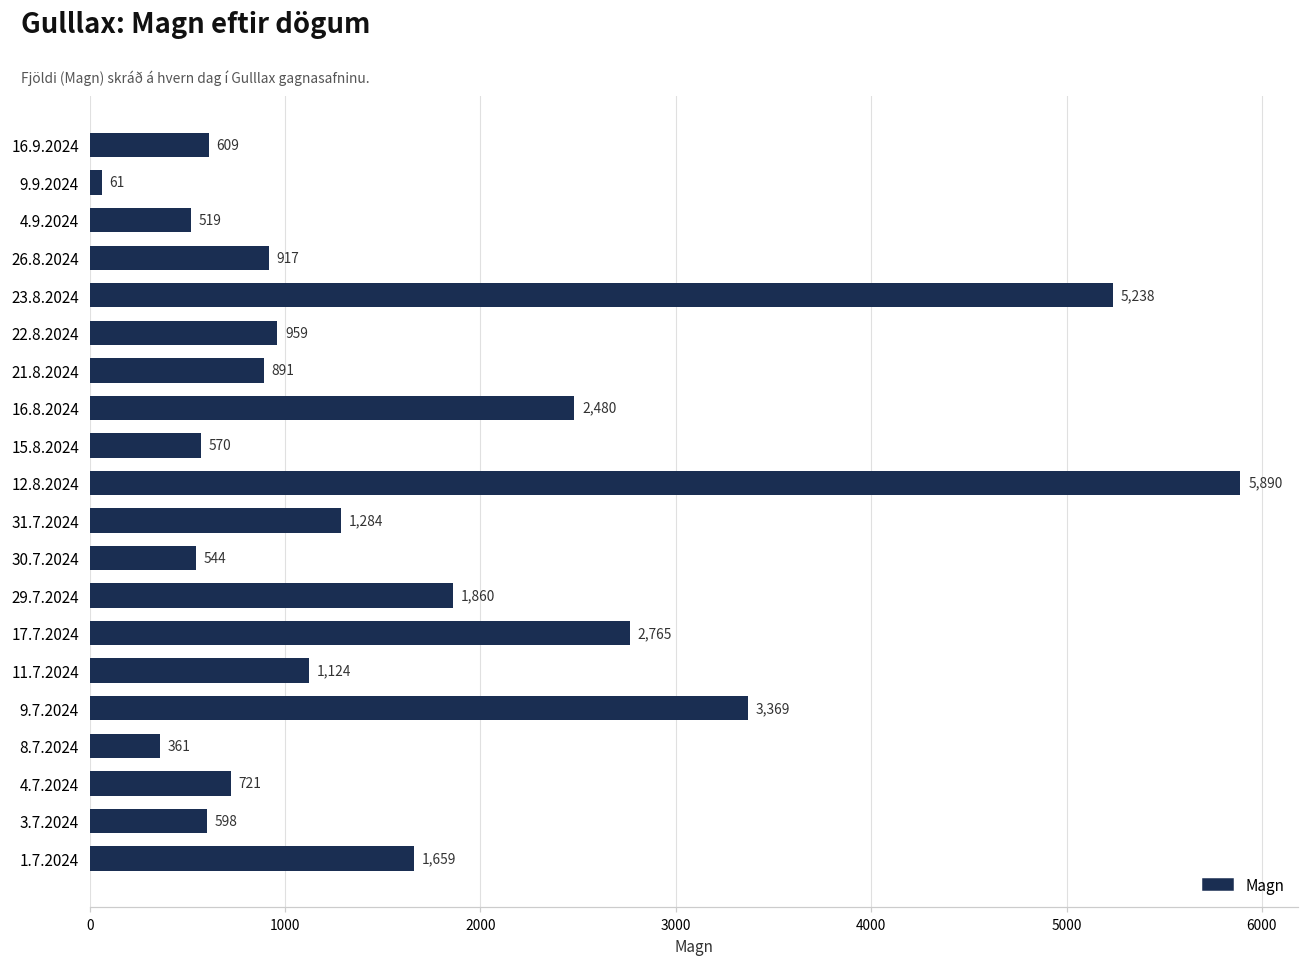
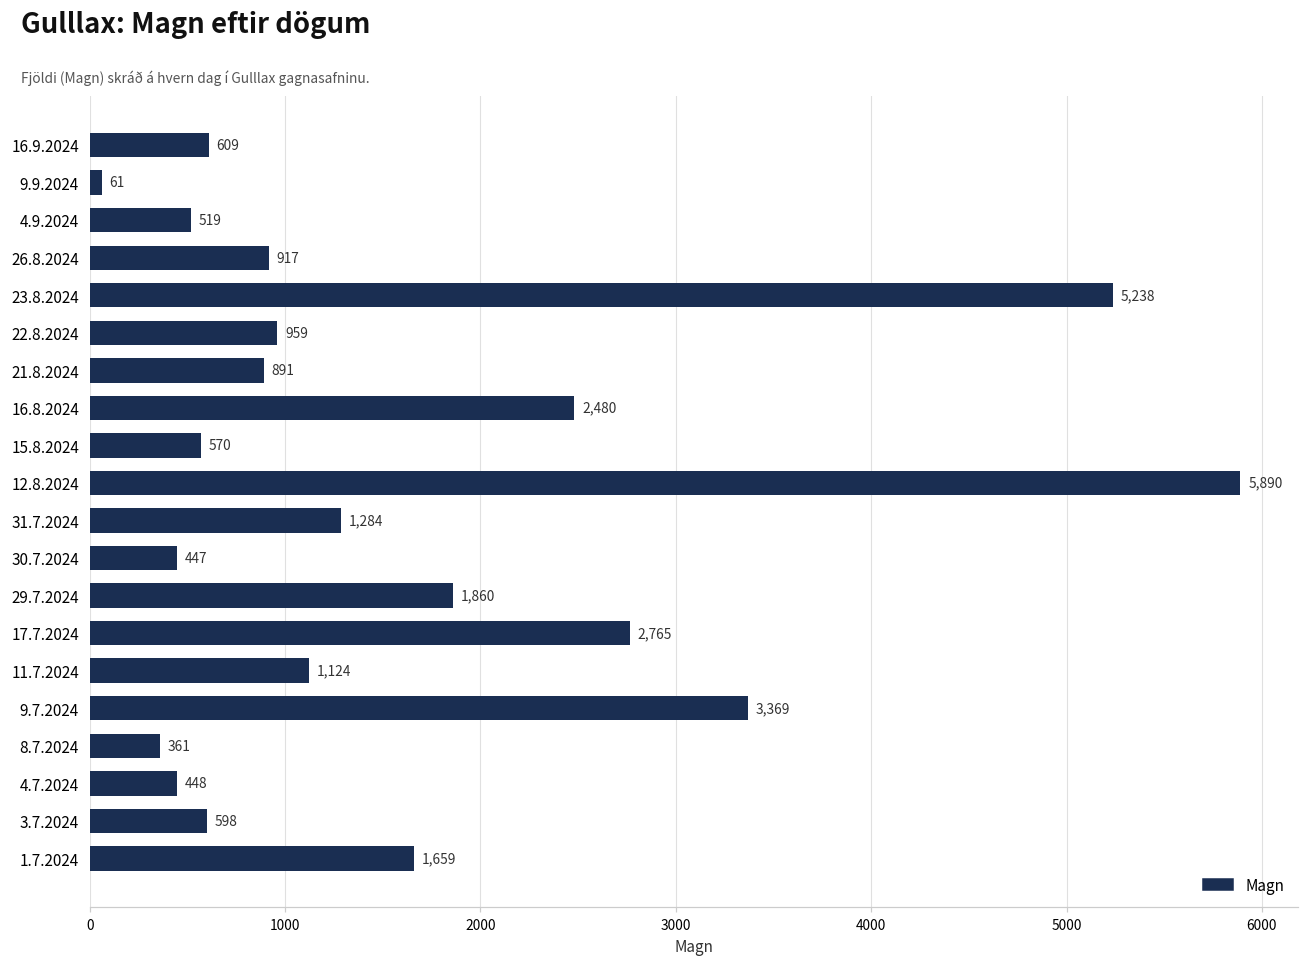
  {
    "16.9.2024": "609",
    "9.9.2024": "61",
    "4.9.2024": "519",
    "26.8.2024": "917",
    "23.8.2024": "5,238",
    "22.8.2024": "959",
    "21.8.2024": "891",
    "16.8.2024": "2,480",
    "15.8.2024": "570",
    "12.8.2024": "5,890",
    "31.7.2024": "1,284",
-   "30.7.2024": "544",
+   "30.7.2024": "447",
    "29.7.2024": "1,860",
    "17.7.2024": "2,765",
    "11.7.2024": "1,124",
    "9.7.2024": "3,369",
    "8.7.2024": "361",
-   "4.7.2024": "721",
+   "4.7.2024": "448",
    "3.7.2024": "598",
    "1.7.2024": "1,659"
  }
